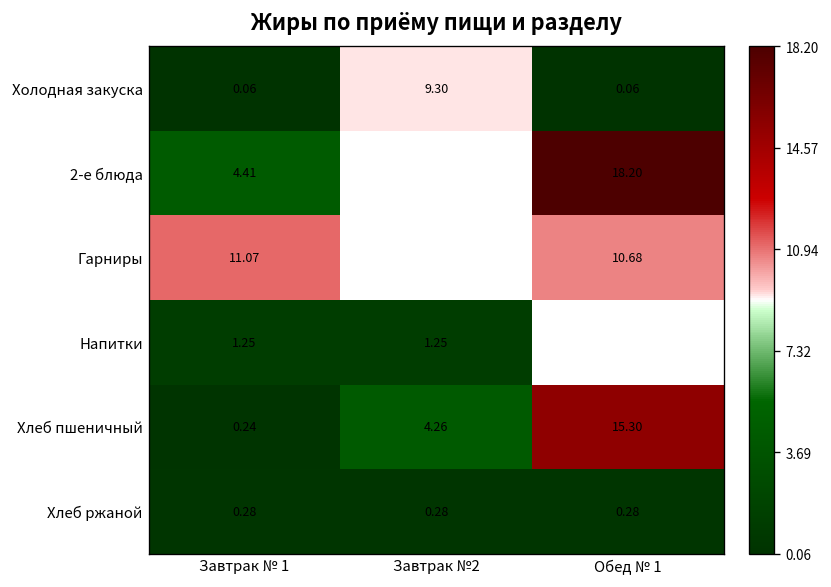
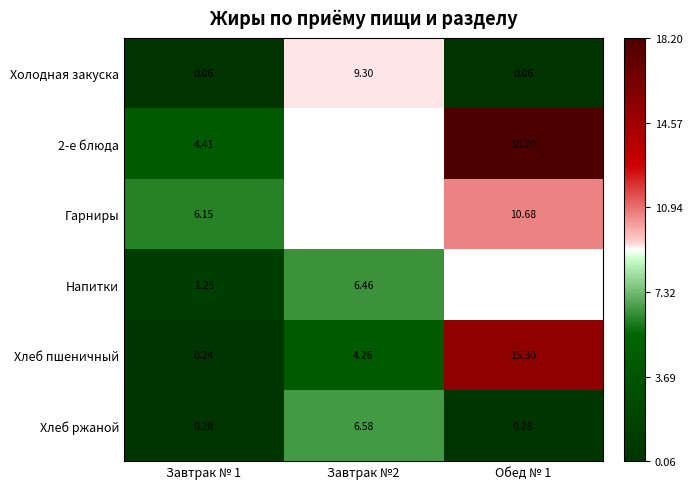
  {
    "Холодная закуска": {
      "Завтрак № 1": 0.06,
      "Завтрак №2": 9.30,
      "Обед № 1": 0.06
    },
    "2-е блюда": {
      "Завтрак № 1": 4.41,
      "Обед № 1": 18.20
    },
    "Гарниры": {
-     "Завтрак № 1": 11.07,
+     "Завтрак № 1": 6.15,
      "Обед № 1": 10.68
    },
    "Напитки": {
      "Завтрак № 1": 1.25,
-     "Завтрак №2": 1.25
+     "Завтрак №2": 6.46
    },
    "Хлеб пшеничный": {
      "Завтрак № 1": 0.24,
      "Завтрак №2": 4.26,
      "Обед № 1": 15.30
    },
    "Хлеб ржаной": {
      "Завтрак № 1": 0.28,
-     "Завтрак №2": 0.28,
+     "Завтрак №2": 6.58,
      "Обед № 1": 0.28
    }
  }
